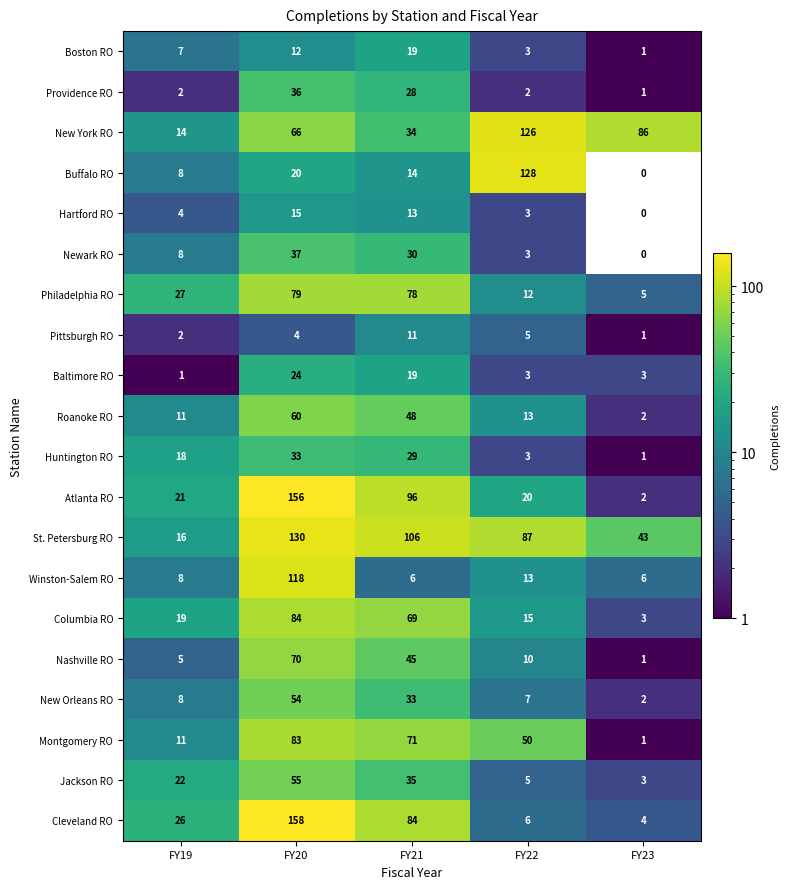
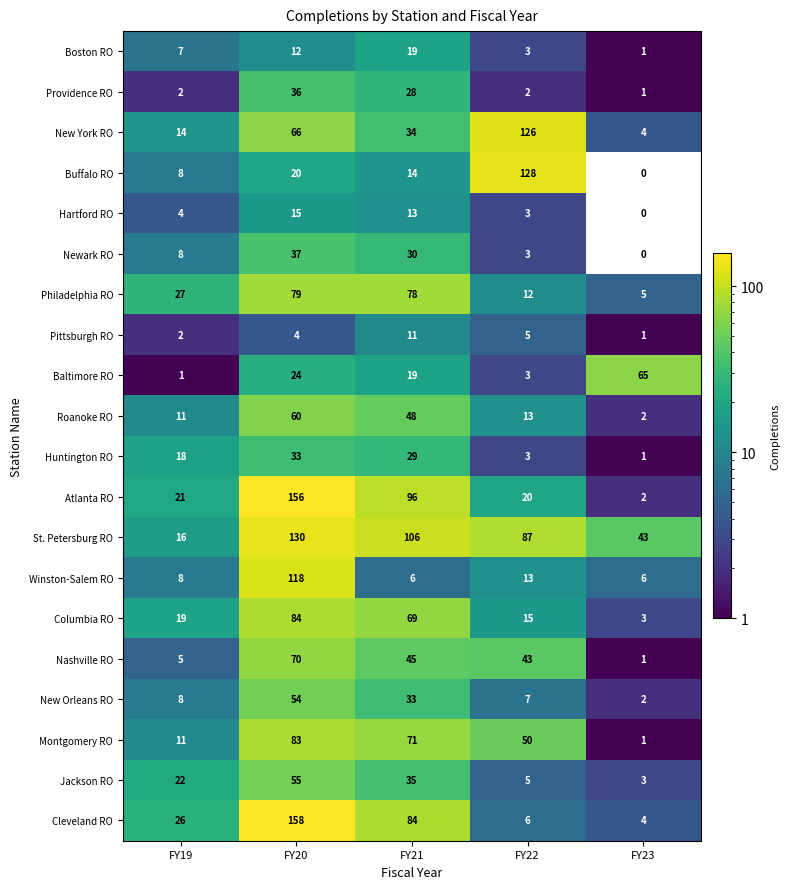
  {
    "Boston RO": {
      "FY19": 7,
      "FY20": 12,
      "FY21": 19,
      "FY22": 3,
      "FY23": 1
    },
    "Providence RO": {
      "FY19": 2,
      "FY20": 36,
      "FY21": 28,
      "FY22": 2,
      "FY23": 1
    },
    "New York RO": {
      "FY19": 14,
      "FY20": 66,
      "FY21": 34,
      "FY22": 126,
-     "FY23": 86
+     "FY23": 4
    },
    "Buffalo RO": {
      "FY19": 8,
      "FY20": 20,
      "FY21": 14,
      "FY22": 128,
      "FY23": 0
    },
    "Hartford RO": {
      "FY19": 4,
      "FY20": 15,
      "FY21": 13,
      "FY22": 3,
      "FY23": 0
    },
    "Newark RO": {
      "FY19": 8,
      "FY20": 37,
      "FY21": 30,
      "FY22": 3,
      "FY23": 0
    },
    "Philadelphia RO": {
      "FY19": 27,
      "FY20": 79,
      "FY21": 78,
      "FY22": 12,
      "FY23": 5
    },
    "Pittsburgh RO": {
      "FY19": 2,
      "FY20": 4,
      "FY21": 11,
      "FY22": 5,
      "FY23": 1
    },
    "Baltimore RO": {
      "FY19": 1,
      "FY20": 24,
      "FY21": 19,
      "FY22": 3,
-     "FY23": 3
+     "FY23": 65
    },
    "Roanoke RO": {
      "FY19": 11,
      "FY20": 60,
      "FY21": 48,
      "FY22": 13,
      "FY23": 2
    },
    "Huntington RO": {
      "FY19": 18,
      "FY20": 33,
      "FY21": 29,
      "FY22": 3,
      "FY23": 1
    },
    "Atlanta RO": {
      "FY19": 21,
      "FY20": 156,
      "FY21": 96,
      "FY22": 20,
      "FY23": 2
    },
    "St. Petersburg RO": {
      "FY19": 16,
      "FY20": 130,
      "FY21": 106,
      "FY22": 87,
      "FY23": 43
    },
    "Winston-Salem RO": {
      "FY19": 8,
      "FY20": 118,
      "FY21": 6,
      "FY22": 13,
      "FY23": 6
    },
    "Columbia RO": {
      "FY19": 19,
      "FY20": 84,
      "FY21": 69,
      "FY22": 15,
      "FY23": 3
    },
    "Nashville RO": {
      "FY19": 5,
      "FY20": 70,
      "FY21": 45,
-     "FY22": 10,
+     "FY22": 43,
      "FY23": 1
    },
    "New Orleans RO": {
      "FY19": 8,
      "FY20": 54,
      "FY21": 33,
      "FY22": 7,
      "FY23": 2
    },
    "Montgomery RO": {
      "FY19": 11,
      "FY20": 83,
      "FY21": 71,
      "FY22": 50,
      "FY23": 1
    },
    "Jackson RO": {
      "FY19": 22,
      "FY20": 55,
      "FY21": 35,
      "FY22": 5,
      "FY23": 3
    },
    "Cleveland RO": {
      "FY19": 26,
      "FY20": 158,
      "FY21": 84,
      "FY22": 6,
      "FY23": 4
    }
  }
